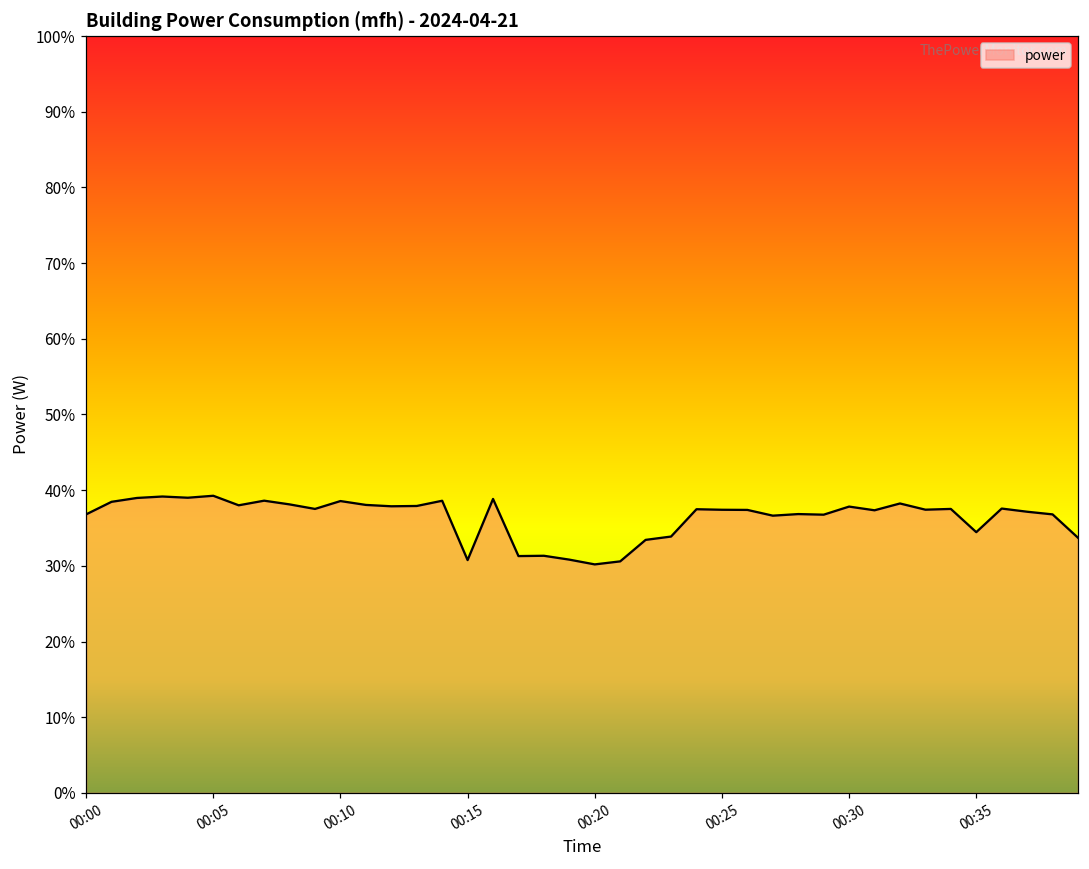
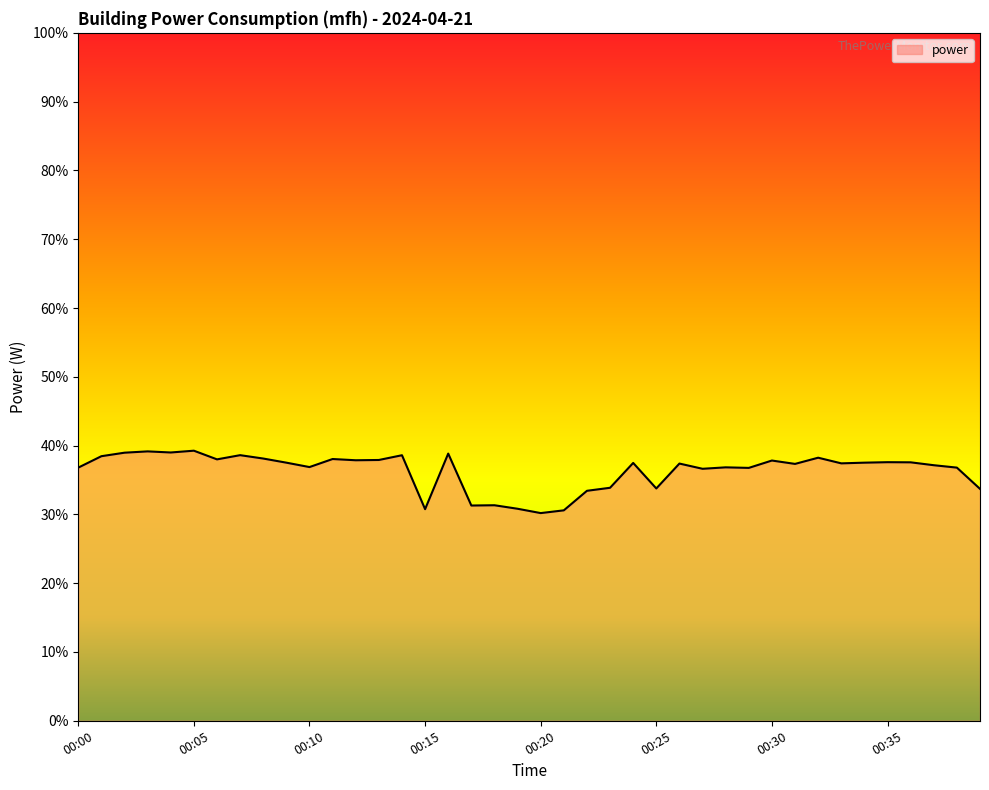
  {
    "00:00": "37%",
    "00:05": "39%",
-   "00:10": "39%",
+   "00:10": "37%",
    "00:15": "31%",
    "00:20": "30%",
-   "00:25": "37%",
+   "00:25": "34%",
    "00:30": "38%",
-   "00:35": "34%"
+   "00:35": "38%"
  }
